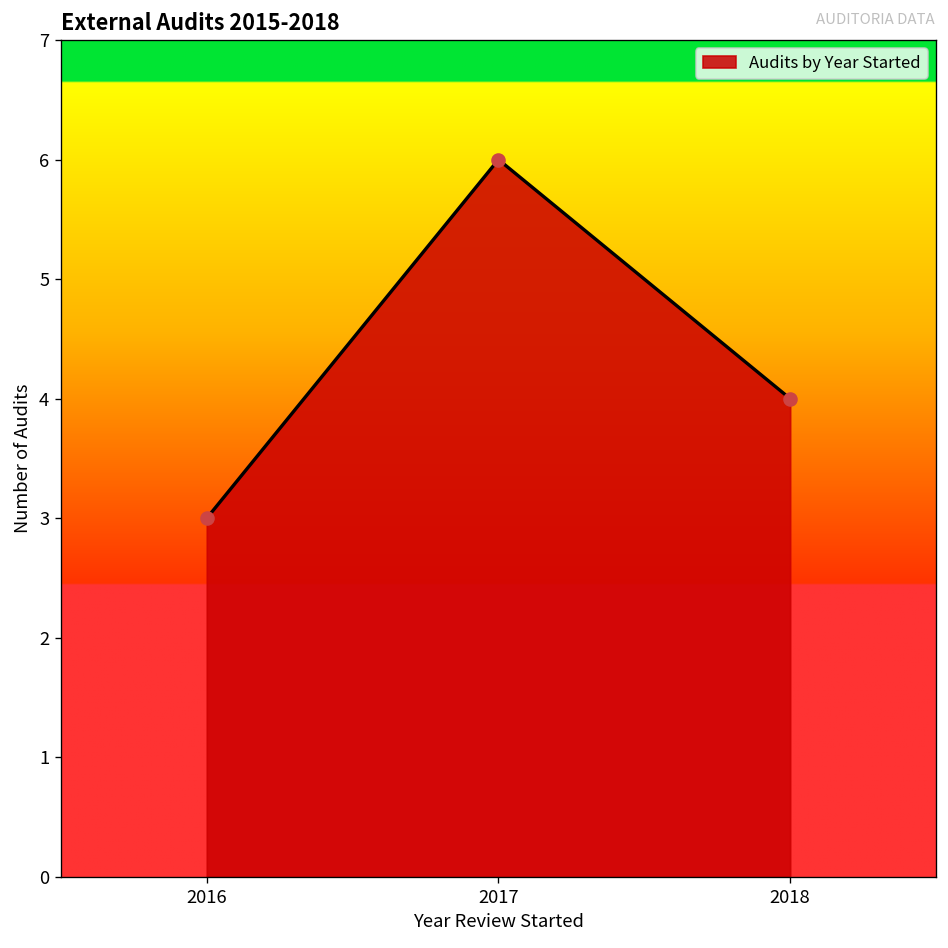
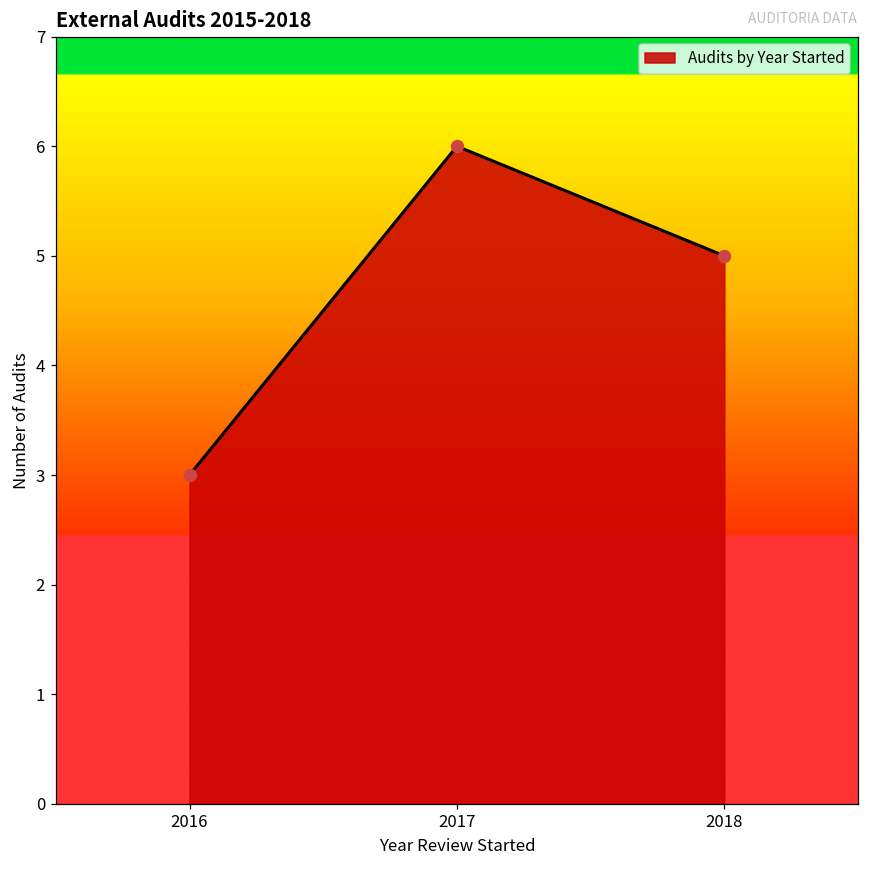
  {
    "2016": 3,
    "2017": 6,
-   "2018": 4
+   "2018": 5
  }
